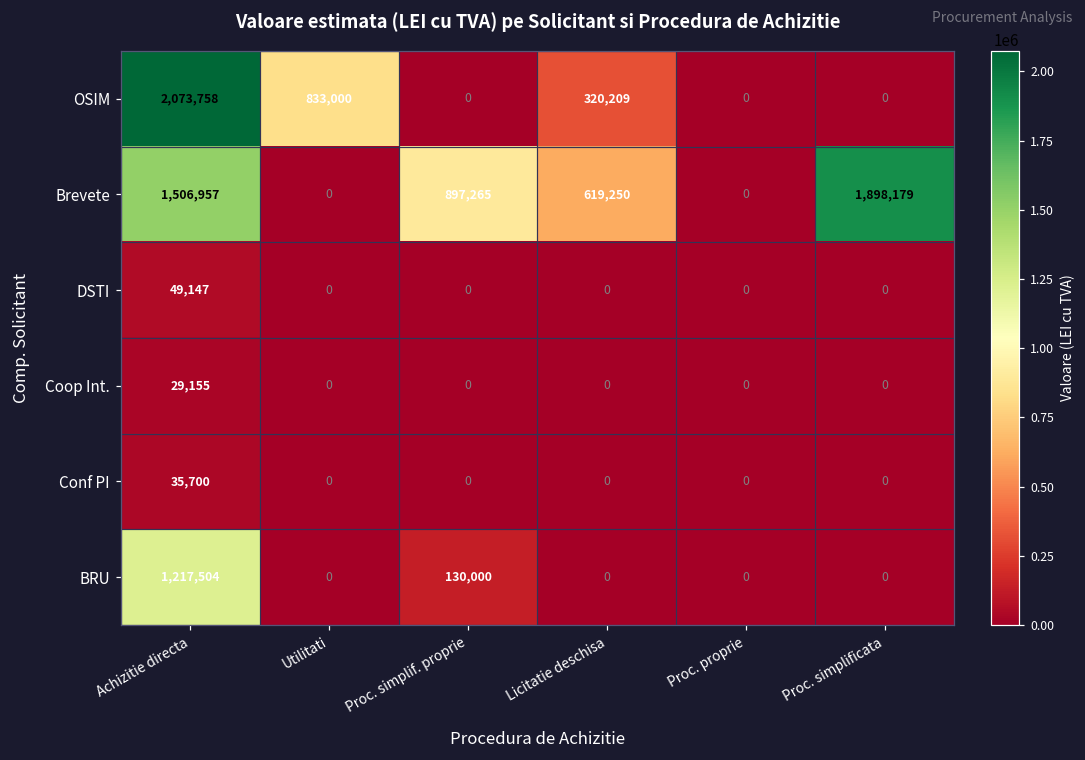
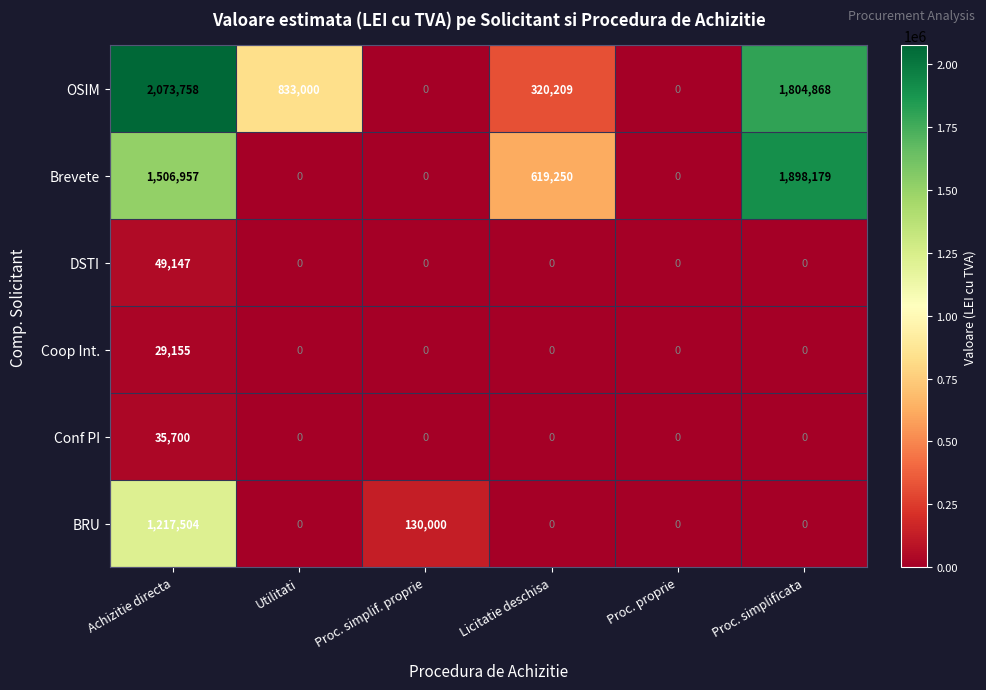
  {
    "OSIM": {
      "Achizitie directa": "2,073,758",
      "Utilitati": "833,000",
      "Proc. simplif. proprie": "0",
      "Licitatie deschisa": "320,209",
      "Proc. proprie": "0",
-     "Proc. simplificata": "0"
+     "Proc. simplificata": "1,804,868"
    },
    "Brevete": {
      "Achizitie directa": "1,506,957",
      "Utilitati": "0",
-     "Proc. simplif. proprie": "897,265",
+     "Proc. simplif. proprie": "0",
      "Licitatie deschisa": "619,250",
      "Proc. proprie": "0",
      "Proc. simplificata": "1,898,179"
    },
    "DSTI": {
      "Achizitie directa": "49,147",
      "Utilitati": "0",
      "Proc. simplif. proprie": "0",
      "Licitatie deschisa": "0",
      "Proc. proprie": "0",
      "Proc. simplificata": "0"
    },
    "Coop Int.": {
      "Achizitie directa": "29,155",
      "Utilitati": "0",
      "Proc. simplif. proprie": "0",
      "Licitatie deschisa": "0",
      "Proc. proprie": "0",
      "Proc. simplificata": "0"
    },
    "Conf PI": {
      "Achizitie directa": "35,700",
      "Utilitati": "0",
      "Proc. simplif. proprie": "0",
      "Licitatie deschisa": "0",
      "Proc. proprie": "0",
      "Proc. simplificata": "0"
    },
    "BRU": {
      "Achizitie directa": "1,217,504",
      "Utilitati": "0",
      "Proc. simplif. proprie": "130,000",
      "Licitatie deschisa": "0",
      "Proc. proprie": "0",
      "Proc. simplificata": "0"
    }
  }
